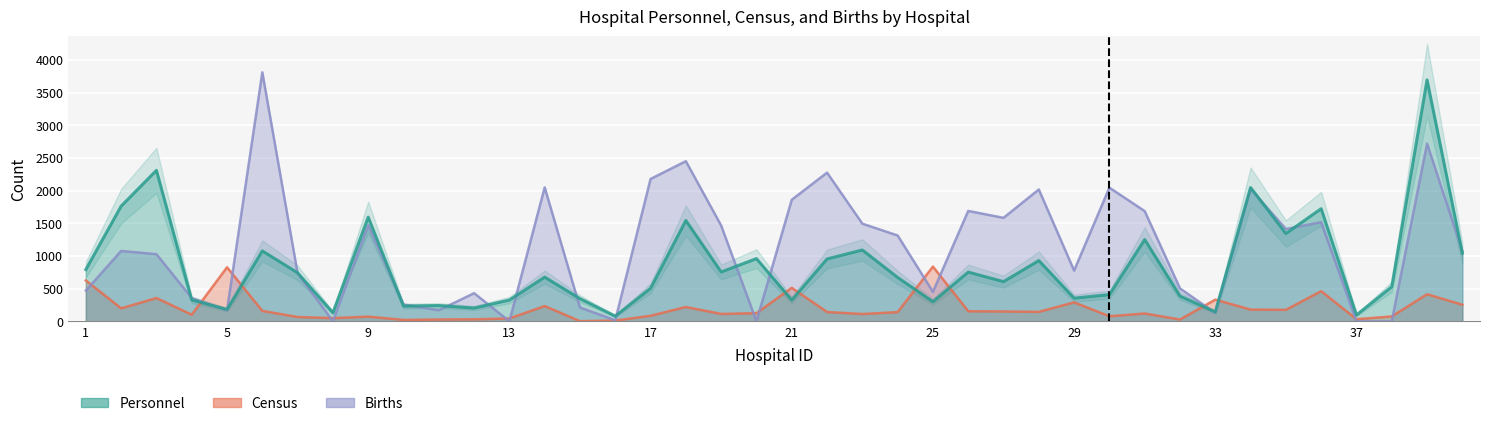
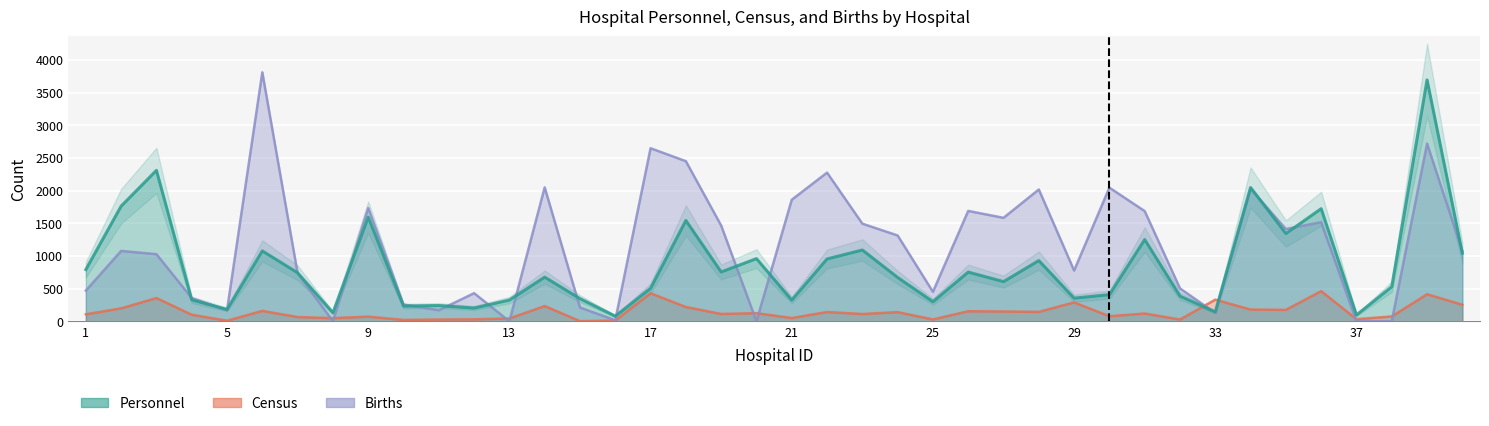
  {
    "Census": {
-     "1": 600,
-     "5": 800,
+     "1": 100,
+     "5": 0,
      "9": 100,
      "13": 0,
-     "17": 100,
-     "21": 500,
-     "25": 800,
+     "17": 400,
+     "21": 100,
+     "25": 0,
      "29": 300,
      "33": 300
    },
    "Births": {
      "1": 500,
-     "9": 1500,
+     "9": 1700,
      "13": 0,
-     "17": 2200,
+     "17": 2600,
      "21": 1900,
      "25": 500,
      "29": 800
    }
  }
